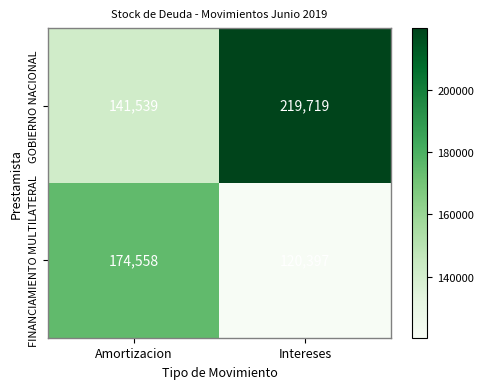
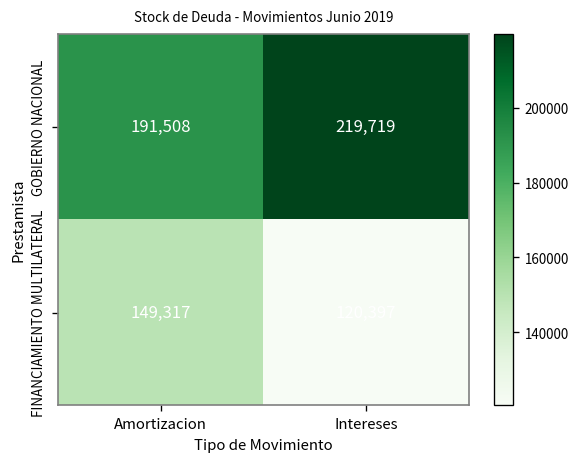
  {
    "GOBIERNO NACIONAL": {
-     "Amortizacion": "141,539",
+     "Amortizacion": "191,508",
      "Intereses": "219,719"
    },
    "FINANCIAMIENTO MULTILATERAL": {
-     "Amortizacion": "174,558"
+     "Amortizacion": "149,317"
    }
  }
